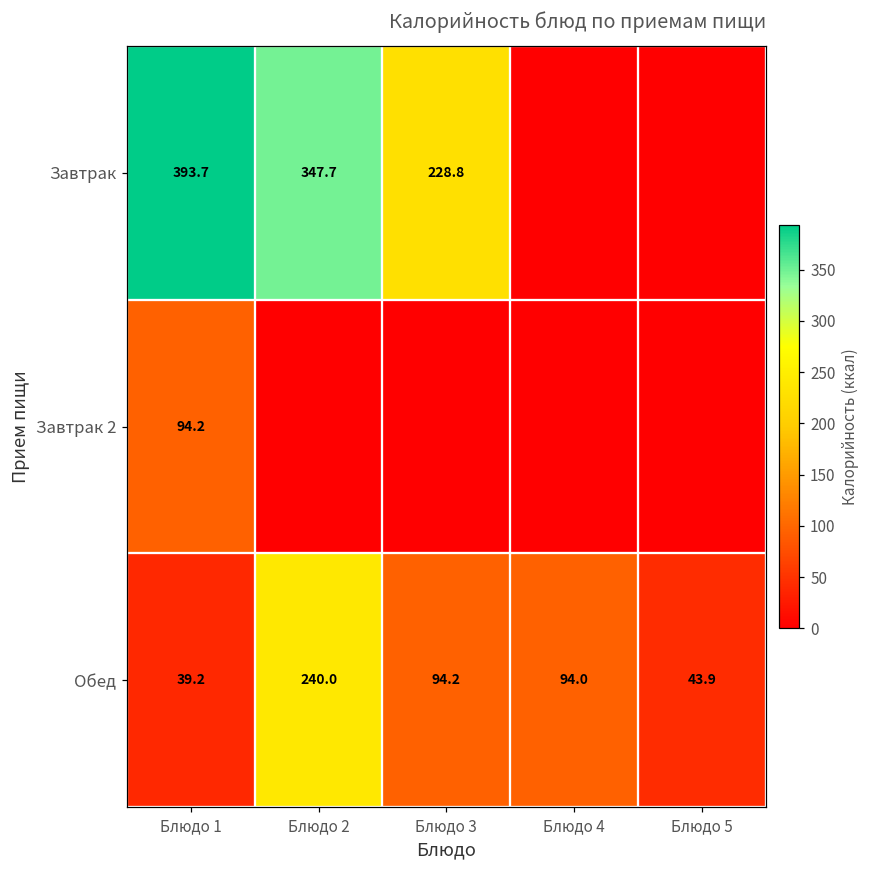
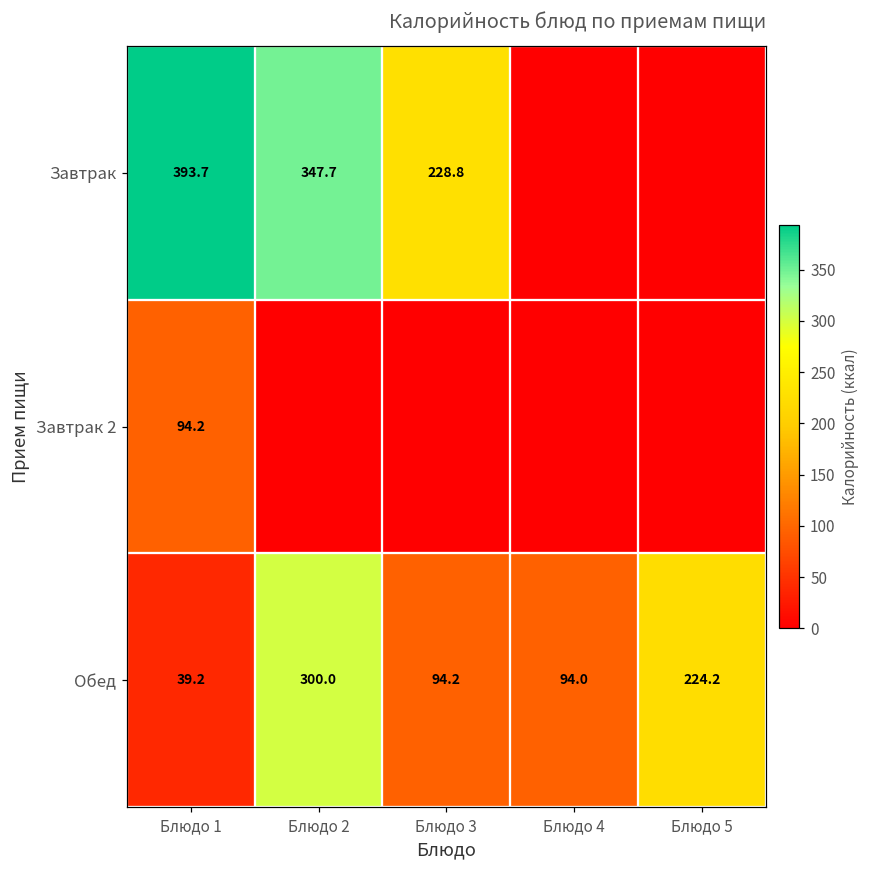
  {
    "Завтрак": {
      "Блюдо 1": 393.7,
      "Блюдо 2": 347.7,
      "Блюдо 3": 228.8
    },
    "Завтрак 2": {
      "Блюдо 1": 94.2
    },
    "Обед": {
      "Блюдо 1": 39.2,
-     "Блюдо 2": 240.0,
+     "Блюдо 2": 300.0,
      "Блюдо 3": 94.2,
      "Блюдо 4": 94.0,
-     "Блюдо 5": 43.9
+     "Блюдо 5": 224.2
    }
  }
